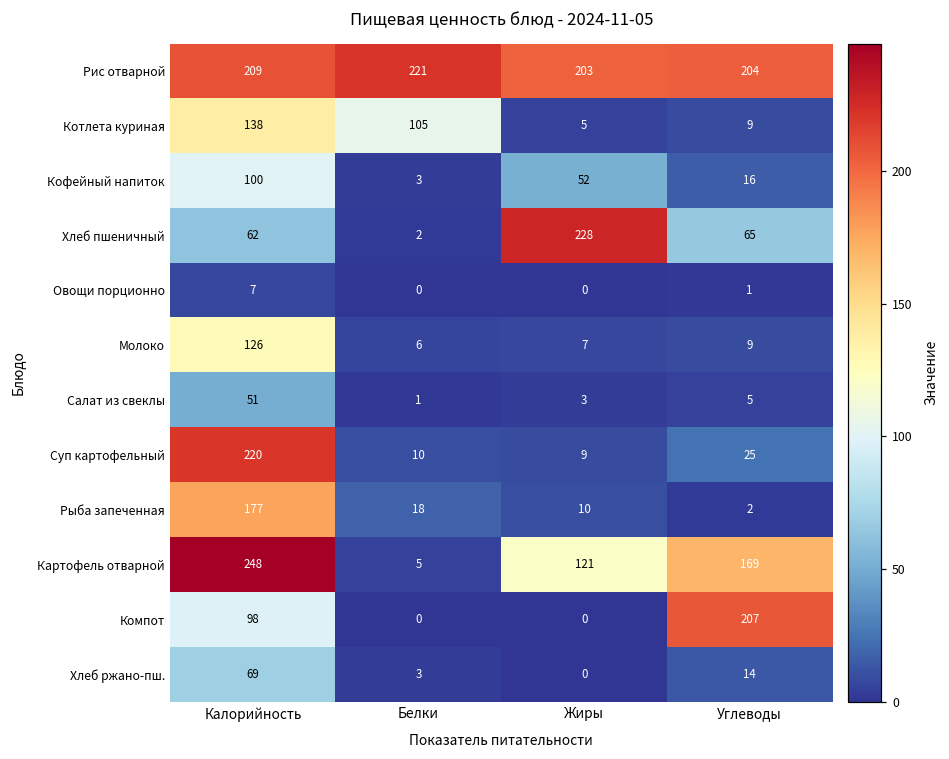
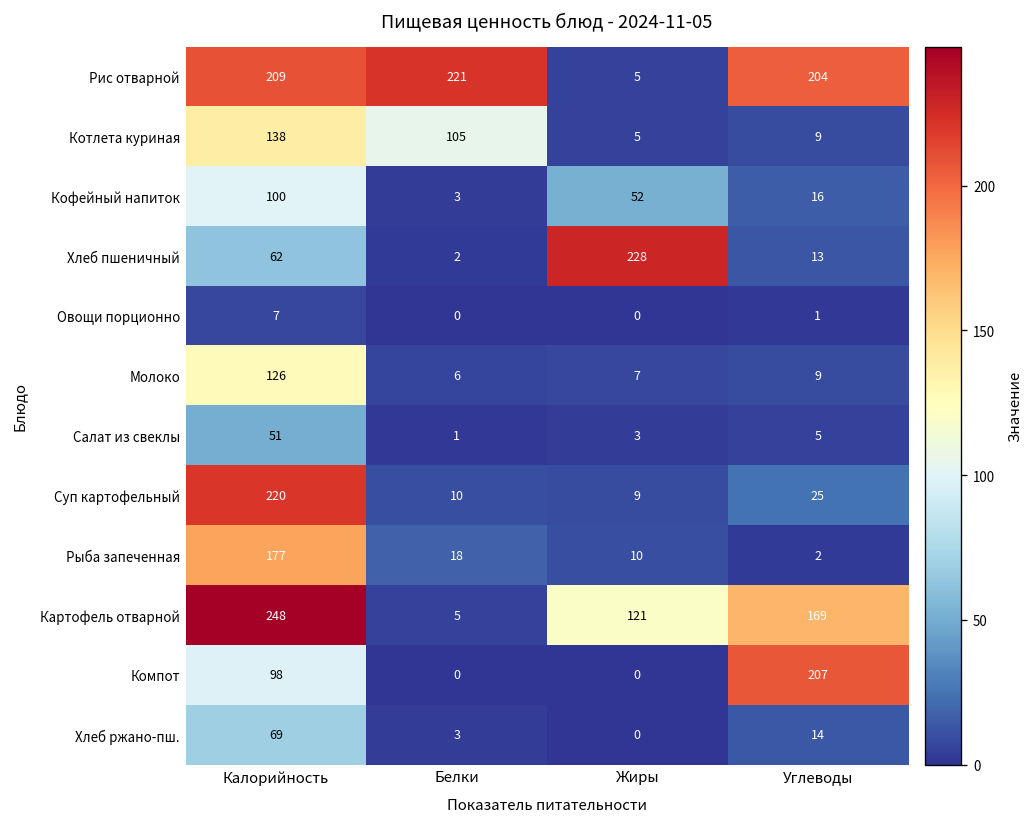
  {
    "Рис отварной": {
      "Калорийность": 209,
      "Белки": 221,
-     "Жиры": 203,
+     "Жиры": 5,
      "Углеводы": 204
    },
    "Котлета куриная": {
      "Калорийность": 138,
      "Белки": 105,
      "Жиры": 5,
      "Углеводы": 9
    },
    "Кофейный напиток": {
      "Калорийность": 100,
      "Белки": 3,
      "Жиры": 52,
      "Углеводы": 16
    },
    "Хлеб пшеничный": {
      "Калорийность": 62,
      "Белки": 2,
      "Жиры": 228,
-     "Углеводы": 65
+     "Углеводы": 13
    },
    "Овощи порционно": {
      "Калорийность": 7,
      "Белки": 0,
      "Жиры": 0,
      "Углеводы": 1
    },
    "Молоко": {
      "Калорийность": 126,
      "Белки": 6,
      "Жиры": 7,
      "Углеводы": 9
    },
    "Салат из свеклы": {
      "Калорийность": 51,
      "Белки": 1,
      "Жиры": 3,
      "Углеводы": 5
    },
    "Суп картофельный": {
      "Калорийность": 220,
      "Белки": 10,
      "Жиры": 9,
      "Углеводы": 25
    },
    "Рыба запеченная": {
      "Калорийность": 177,
      "Белки": 18,
      "Жиры": 10,
      "Углеводы": 2
    },
    "Картофель отварной": {
      "Калорийность": 248,
      "Белки": 5,
      "Жиры": 121,
      "Углеводы": 169
    },
    "Компот": {
      "Калорийность": 98,
      "Белки": 0,
      "Жиры": 0,
      "Углеводы": 207
    },
    "Хлеб ржано-пш.": {
      "Калорийность": 69,
      "Белки": 3,
      "Жиры": 0,
      "Углеводы": 14
    }
  }
